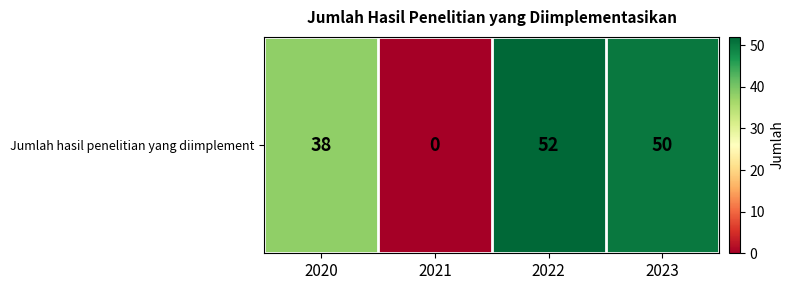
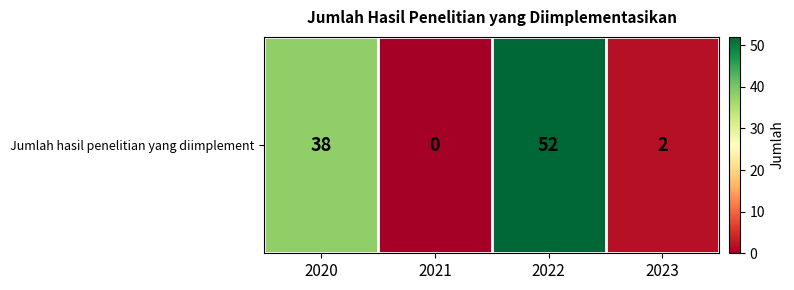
  {
    "Jumlah hasil penelitian yang diimplement": {
      "2020": 38,
      "2021": 0,
      "2022": 52,
-     "2023": 50
+     "2023": 2
    }
  }
